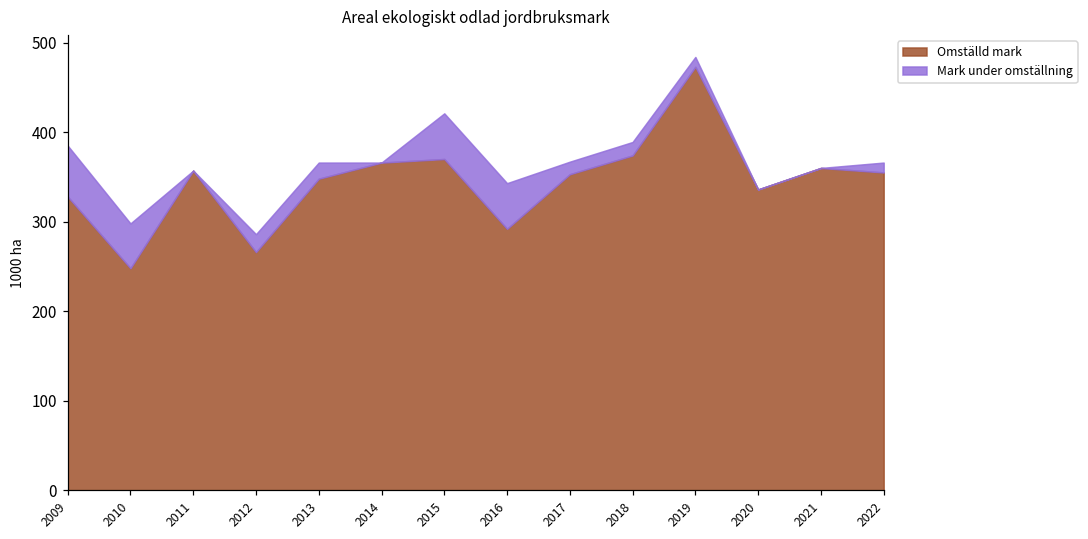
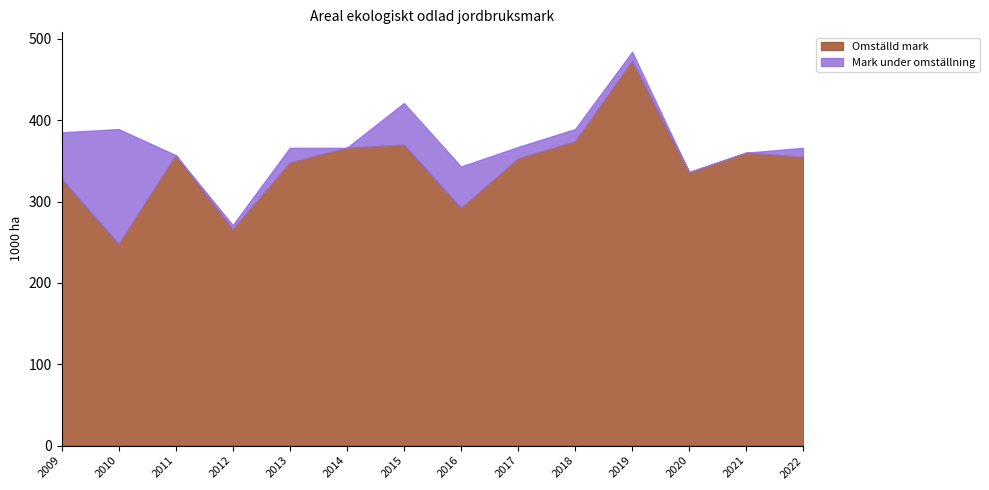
  {
    "Omställd mark": {
      "2009": 330,
      "2010": 250,
      "2012": 270,
      "2013": 350,
      "2015": 370,
      "2016": 290,
      "2017": 350,
      "2018": 370,
      "2019": 470,
      "2022": 360
    },
    "Mark under omställning": {
      "2009": 60,
-     "2010": 50,
-     "2012": 20,
+     "2010": 140,
+     "2012": 10,
      "2013": 20,
      "2015": 50,
      "2016": 50,
      "2017": 10,
      "2018": 20,
      "2019": 10,
      "2022": 10
    }
  }
